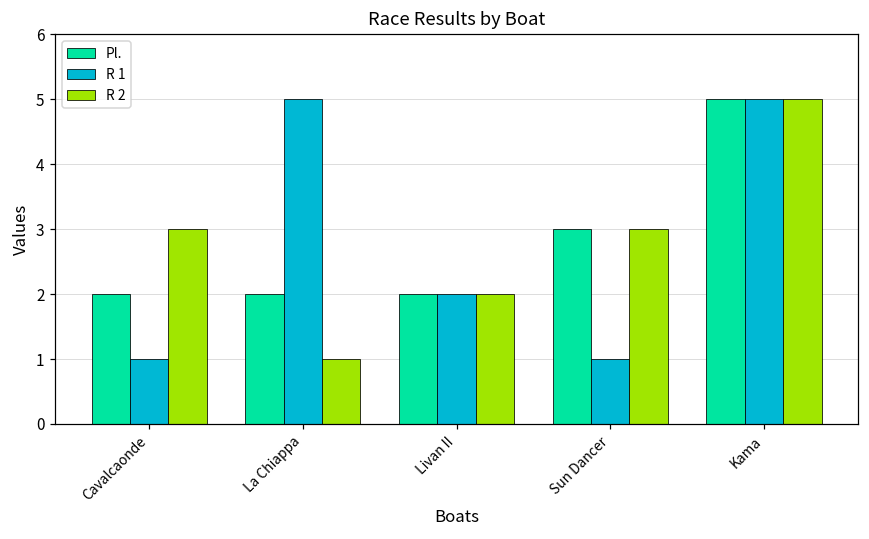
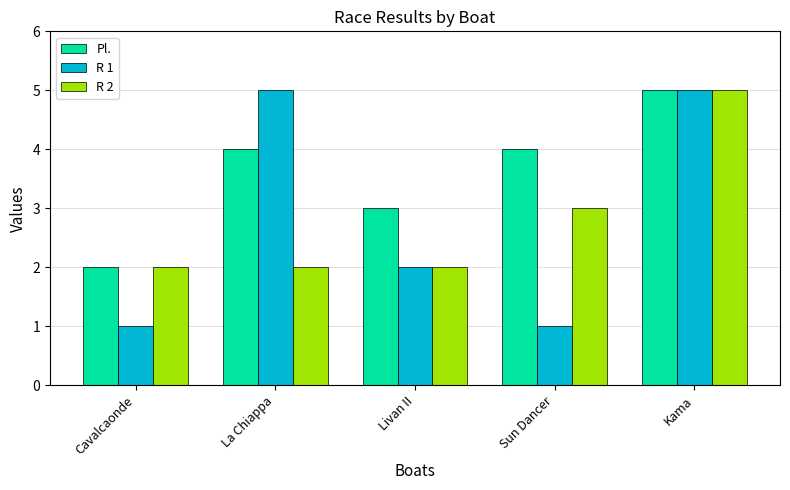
  {
    "Pl.": {
      "Cavalcaonde": 2,
-     "La Chiappa": 2,
-     "Livan II": 2,
-     "Sun Dancer": 3,
+     "La Chiappa": 4,
+     "Livan II": 3,
+     "Sun Dancer": 4,
      "Kama": 5
    },
    "R 1": {
      "Cavalcaonde": 1,
      "La Chiappa": 5,
      "Livan II": 2,
      "Sun Dancer": 1,
      "Kama": 5
    },
    "R 2": {
-     "Cavalcaonde": 3,
-     "La Chiappa": 1,
+     "Cavalcaonde": 2,
+     "La Chiappa": 2,
      "Livan II": 2,
      "Sun Dancer": 3,
      "Kama": 5
    }
  }
